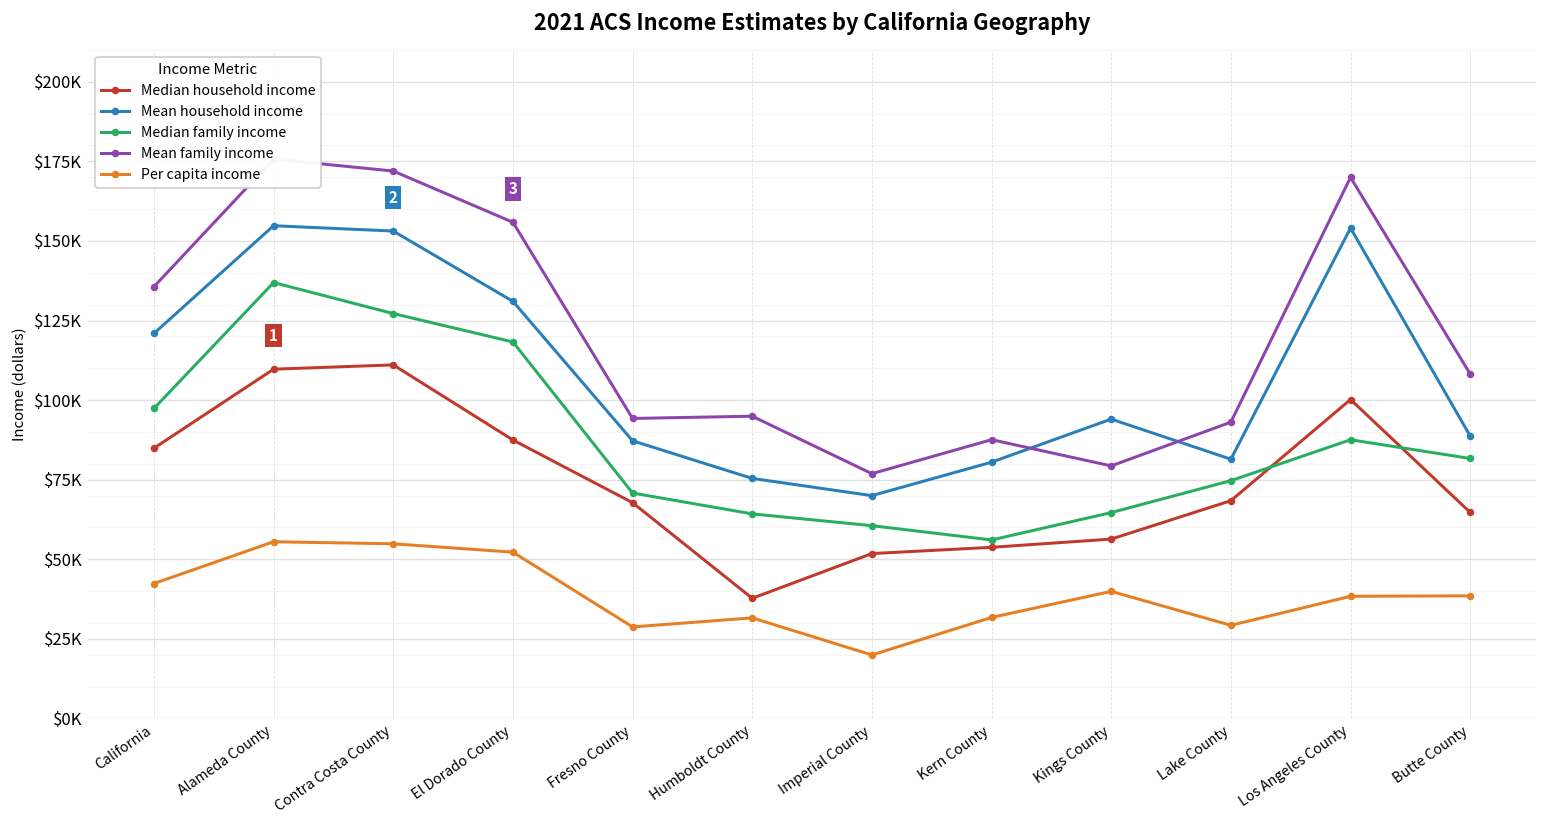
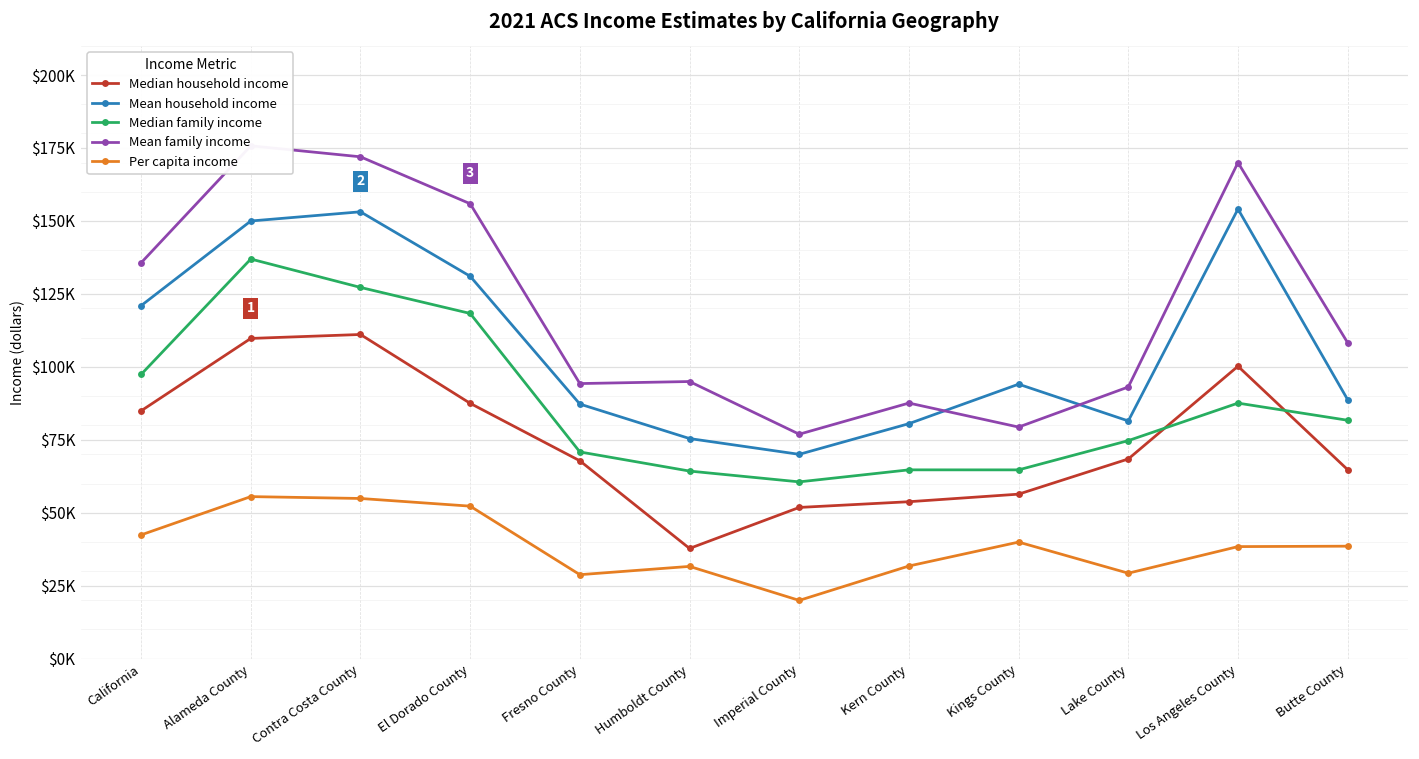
  {
    "Median household income": {
      "California": "$85000",
      "Contra Costa County": "$111000",
      "El Dorado County": "$87000",
      "Fresno County": "$68000",
      "Humboldt County": "$38000",
      "Imperial County": "$52000",
      "Kern County": "$54000",
      "Kings County": "$56000",
      "Lake County": "$68000",
      "Los Angeles County": "$100000",
      "Butte County": "$65000"
    },
    "Mean household income": {
      "California": "$121000",
-     "Alameda County": "$155000",
+     "Alameda County": "$150000",
      "Contra Costa County": "$153000",
      "El Dorado County": "$131000",
      "Fresno County": "$87000",
      "Humboldt County": "$75000",
      "Imperial County": "$70000",
      "Kern County": "$81000",
      "Kings County": "$94000",
      "Lake County": "$81000",
      "Los Angeles County": "$154000",
      "Butte County": "$89000"
    },
    "Median family income": {
      "California": "$97000",
      "Alameda County": "$137000",
      "Contra Costa County": "$127000",
      "El Dorado County": "$118000",
      "Fresno County": "$71000",
      "Humboldt County": "$64000",
      "Imperial County": "$61000",
-     "Kern County": "$56000",
+     "Kern County": "$65000",
      "Kings County": "$65000",
      "Lake County": "$75000",
      "Los Angeles County": "$88000",
      "Butte County": "$82000"
    },
    "Mean family income": {
      "California": "$136000",
      "Fresno County": "$94000",
      "Humboldt County": "$95000",
      "Imperial County": "$77000",
      "Kern County": "$88000",
      "Kings County": "$79000",
      "Lake County": "$93000",
      "Los Angeles County": "$170000",
      "Butte County": "$108000"
    },
    "Per capita income": {
      "California": "$42000",
      "Alameda County": "$56000",
      "Contra Costa County": "$55000",
      "El Dorado County": "$52000",
      "Fresno County": "$29000",
      "Humboldt County": "$32000",
      "Imperial County": "$20000",
      "Kern County": "$32000",
      "Kings County": "$40000",
      "Lake County": "$29000",
      "Los Angeles County": "$38000",
      "Butte County": "$39000"
    }
  }
